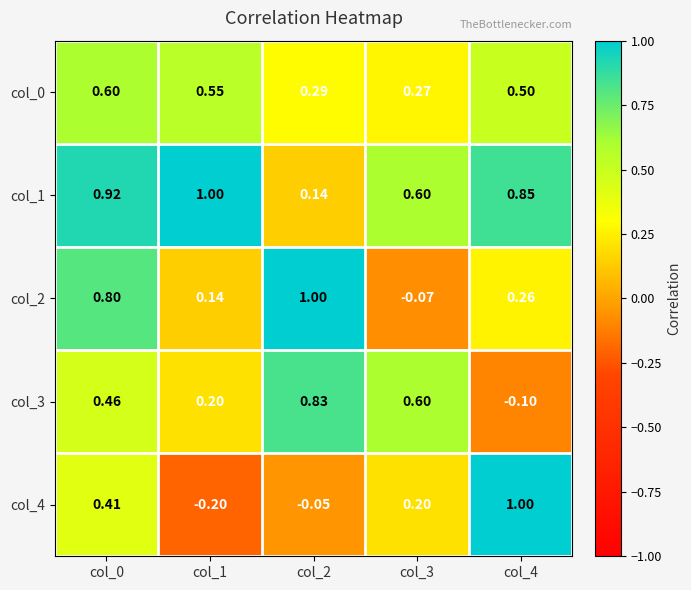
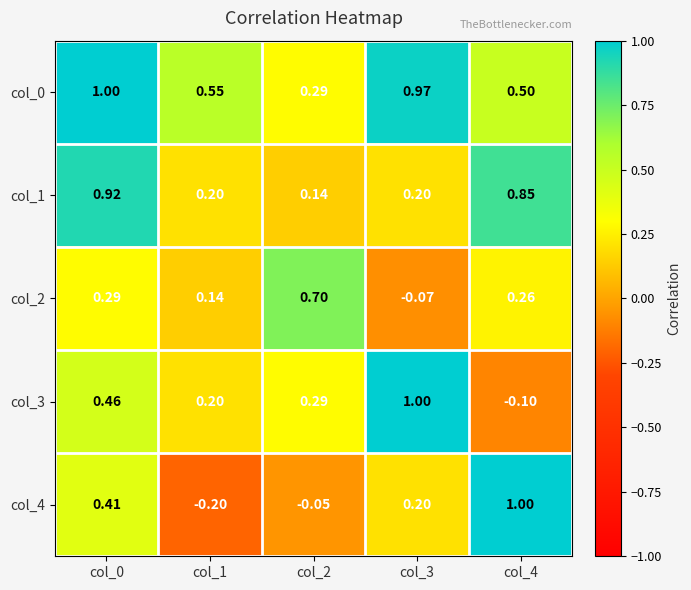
  {
    "col_0": {
-     "col_0": 0.60,
+     "col_0": 1.00,
      "col_1": 0.55,
      "col_2": 0.29,
-     "col_3": 0.27,
+     "col_3": 0.97,
      "col_4": 0.50
    },
    "col_1": {
      "col_0": 0.92,
-     "col_1": 1.00,
+     "col_1": 0.20,
      "col_2": 0.14,
-     "col_3": 0.60,
+     "col_3": 0.20,
      "col_4": 0.85
    },
    "col_2": {
-     "col_0": 0.80,
+     "col_0": 0.29,
      "col_1": 0.14,
-     "col_2": 1.00,
+     "col_2": 0.70,
      "col_3": -0.07,
      "col_4": 0.26
    },
    "col_3": {
      "col_0": 0.46,
      "col_1": 0.20,
-     "col_2": 0.83,
-     "col_3": 0.60,
+     "col_2": 0.29,
+     "col_3": 1.00,
      "col_4": -0.10
    },
    "col_4": {
      "col_0": 0.41,
      "col_1": -0.20,
      "col_2": -0.05,
      "col_3": 0.20,
      "col_4": 1.00
    }
  }
